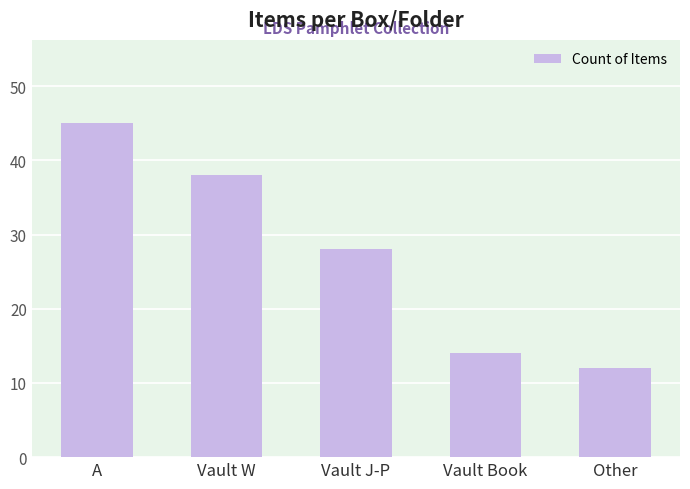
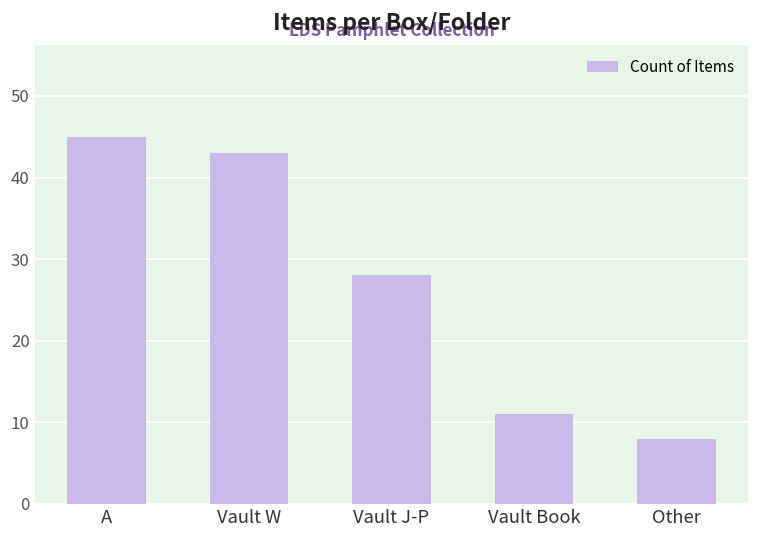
  {
    "A": 45,
-   "Vault W": 38,
+   "Vault W": 43,
    "Vault J-P": 28,
-   "Vault Book": 14,
-   "Other": 12
+   "Vault Book": 11,
+   "Other": 8
  }
